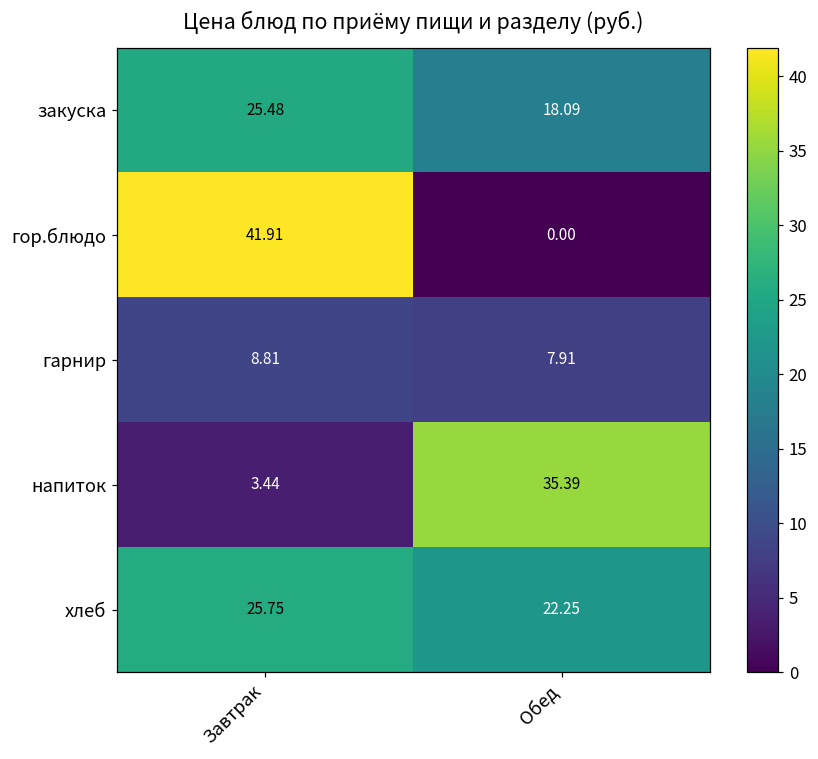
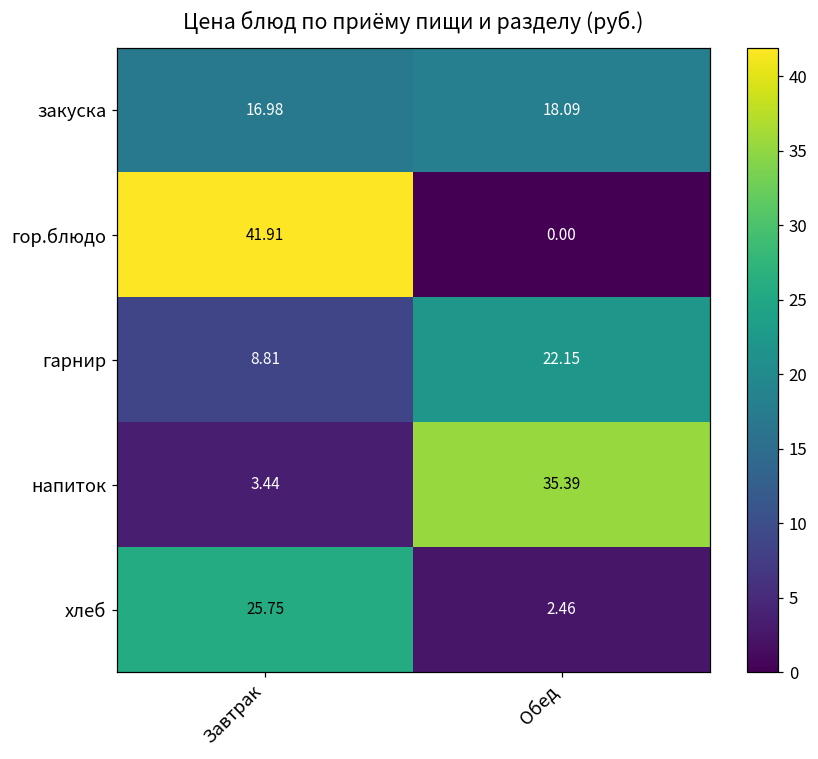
  {
    "закуска": {
-     "Завтрак": 25.48,
+     "Завтрак": 16.98,
      "Обед": 18.09
    },
    "гор.блюдо": {
      "Завтрак": 41.91,
      "Обед": 0.00
    },
    "гарнир": {
      "Завтрак": 8.81,
-     "Обед": 7.91
+     "Обед": 22.15
    },
    "напиток": {
      "Завтрак": 3.44,
      "Обед": 35.39
    },
    "хлеб": {
      "Завтрак": 25.75,
-     "Обед": 22.25
+     "Обед": 2.46
    }
  }
